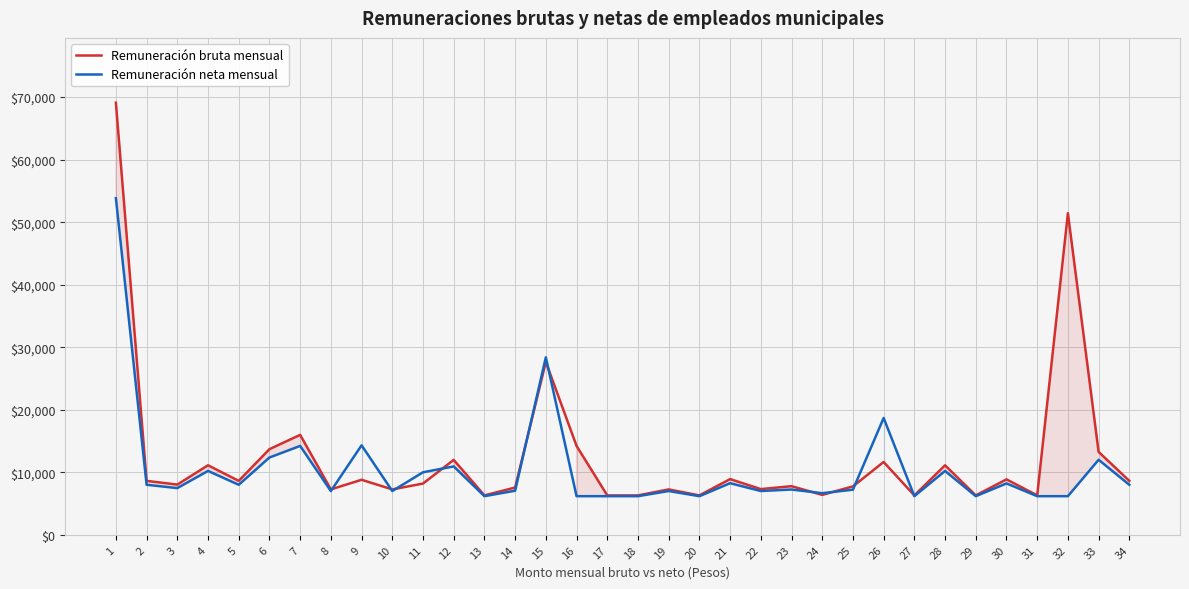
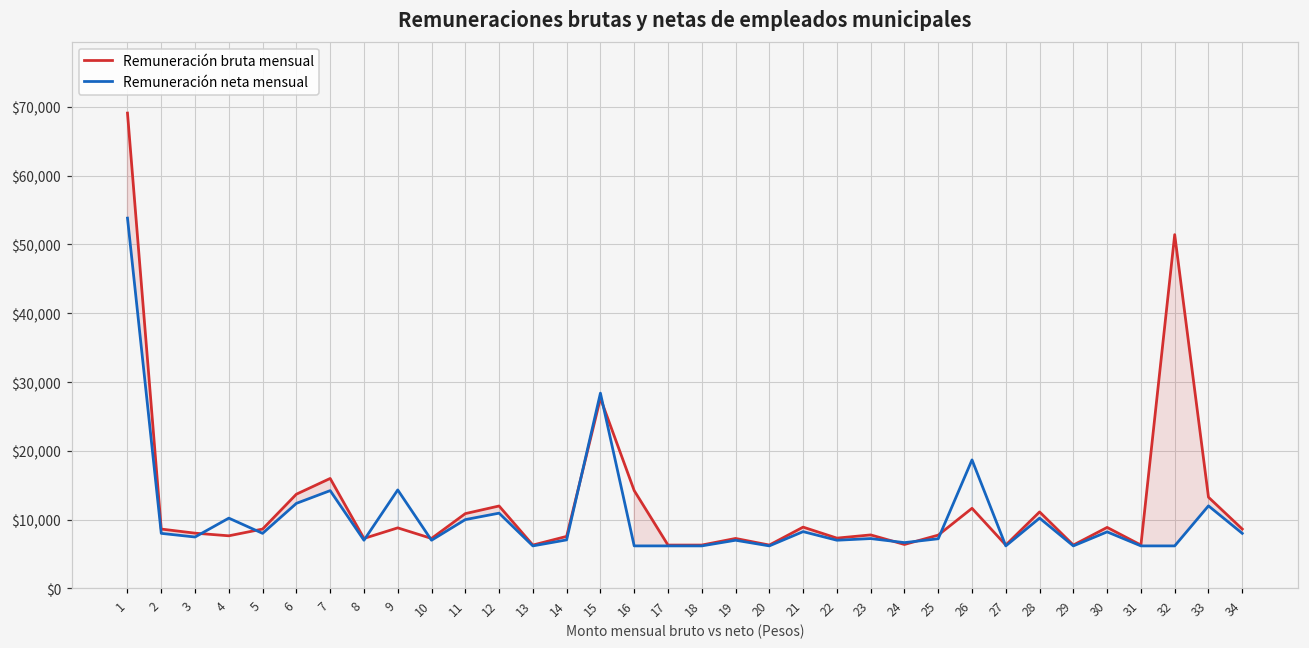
  {
    "Remuneración bruta mensual": {
      "1": "$69,000",
      "2": "$9,000",
      "3": "$8,000",
-     "4": "$11,000",
+     "4": "$8,000",
      "5": "$9,000",
      "6": "$14,000",
      "7": "$16,000",
      "9": "$9,000",
-     "11": "$8,000",
+     "11": "$11,000",
      "12": "$12,000",
      "14": "$8,000",
      "15": "$28,000",
      "16": "$14,000",
      "21": "$9,000",
      "23": "$8,000",
      "25": "$8,000",
      "26": "$12,000",
      "28": "$11,000",
      "30": "$9,000",
      "32": "$51,000",
      "33": "$13,000",
      "34": "$9,000"
    },
    "Remuneración neta mensual": {
      "1": "$54,000",
      "2": "$8,000",
      "3": "$7,000",
      "4": "$10,000",
      "5": "$8,000",
      "6": "$12,000",
      "7": "$14,000",
      "9": "$14,000",
      "11": "$10,000",
      "12": "$11,000",
      "14": "$7,000",
      "15": "$28,000",
      "16": "$6,000",
      "21": "$8,000",
      "23": "$7,000",
      "25": "$7,000",
      "26": "$19,000",
      "28": "$10,000",
      "30": "$8,000",
      "32": "$6,000",
      "33": "$12,000",
      "34": "$8,000"
    }
  }
